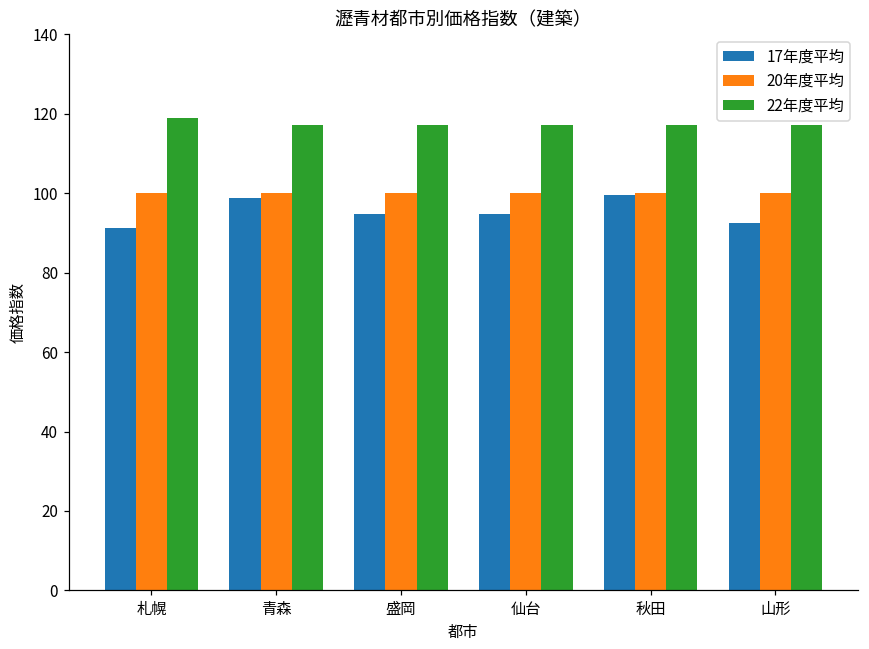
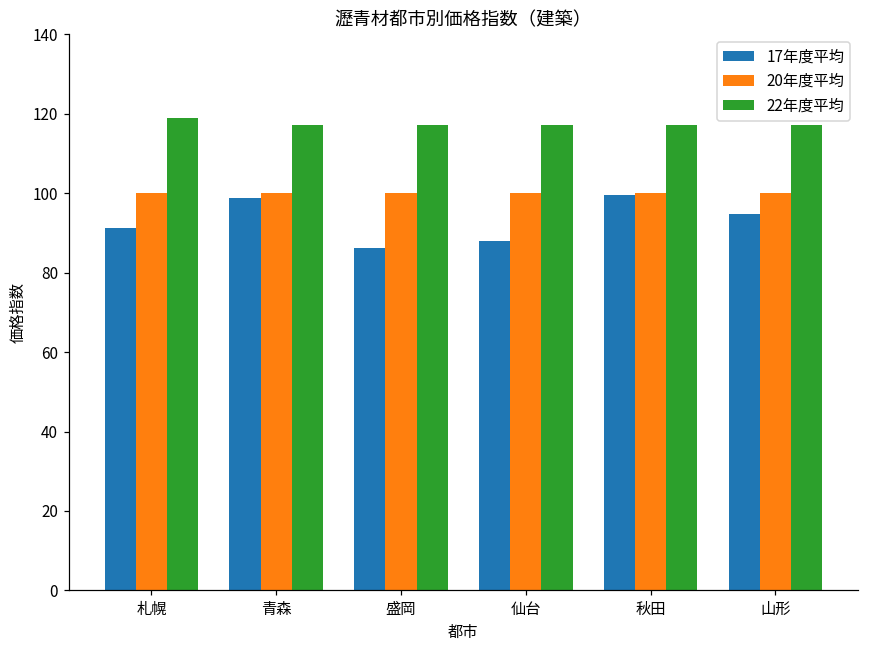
  {
    "17年度平均": {
      "札幌": 91,
      "青森": 99,
-     "盛岡": 95,
-     "仙台": 95,
+     "盛岡": 86,
+     "仙台": 88,
      "秋田": 100,
-     "山形": 93
+     "山形": 95
    },
    "20年度平均": {
      "札幌": 100,
      "青森": 100,
      "盛岡": 100,
      "仙台": 100,
      "秋田": 100,
      "山形": 100
    },
    "22年度平均": {
      "札幌": 119,
      "青森": 117,
      "盛岡": 117,
      "仙台": 117,
      "秋田": 117,
      "山形": 117
    }
  }
